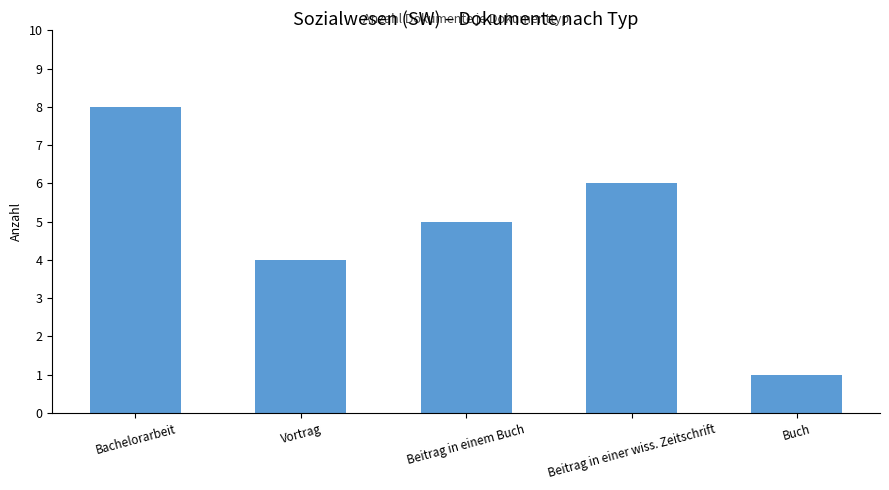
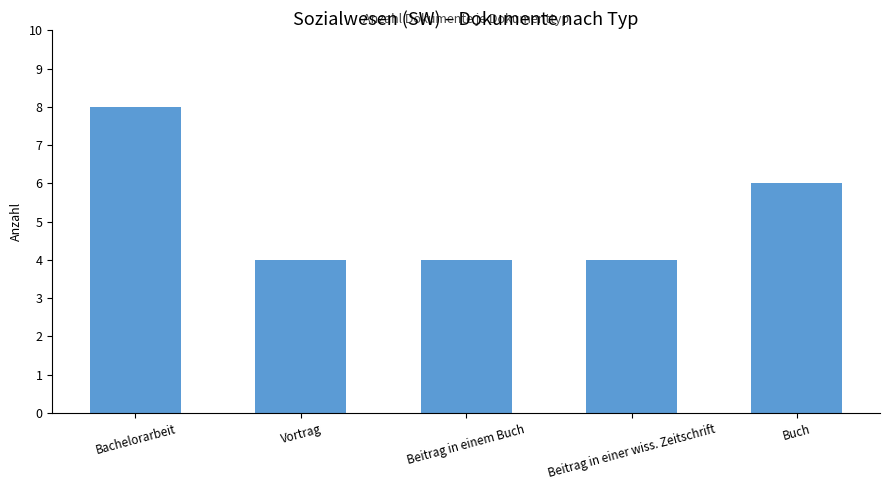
  {
    "Bachelorarbeit": 8,
    "Vortrag": 4,
-   "Beitrag in einem Buch": 5,
-   "Beitrag in einer wiss. Zeitschrift": 6,
-   "Buch": 1
+   "Beitrag in einem Buch": 4,
+   "Beitrag in einer wiss. Zeitschrift": 4,
+   "Buch": 6
  }
